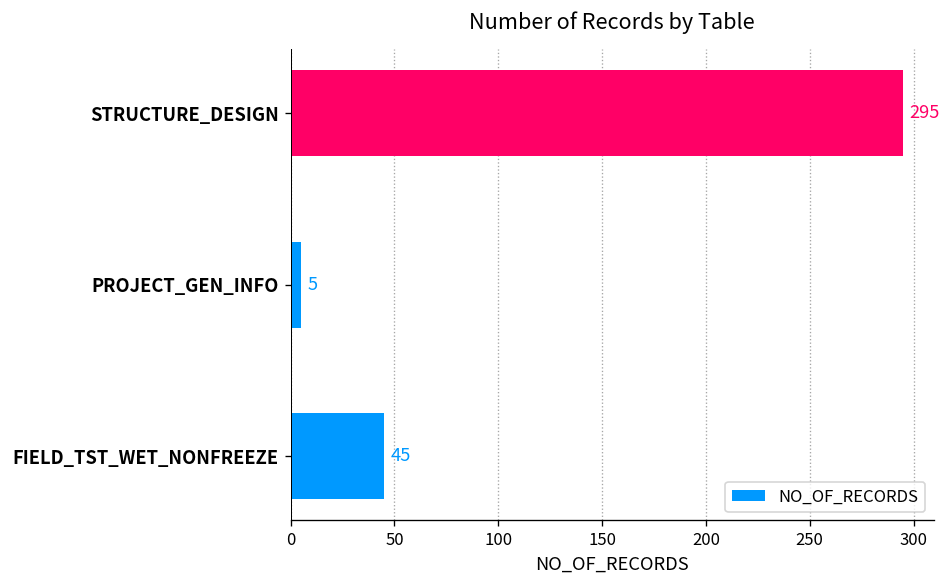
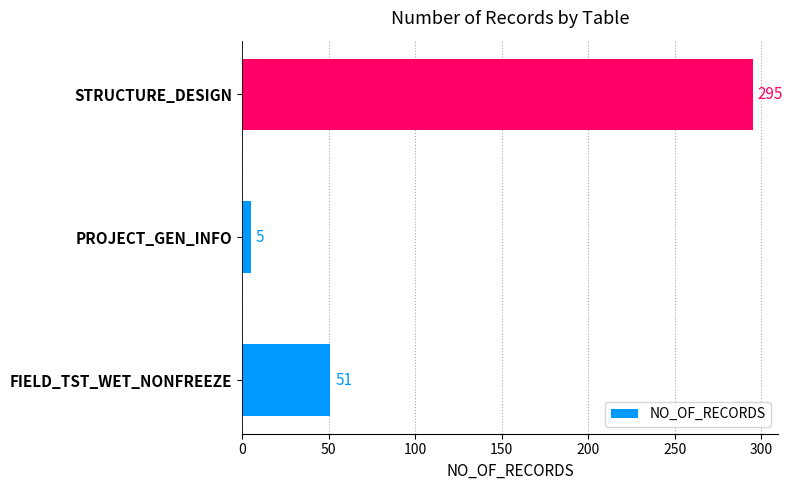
  {
    "STRUCTURE_DESIGN": 295,
    "PROJECT_GEN_INFO": 5,
-   "FIELD_TST_WET_NONFREEZE": 45
+   "FIELD_TST_WET_NONFREEZE": 51
  }
